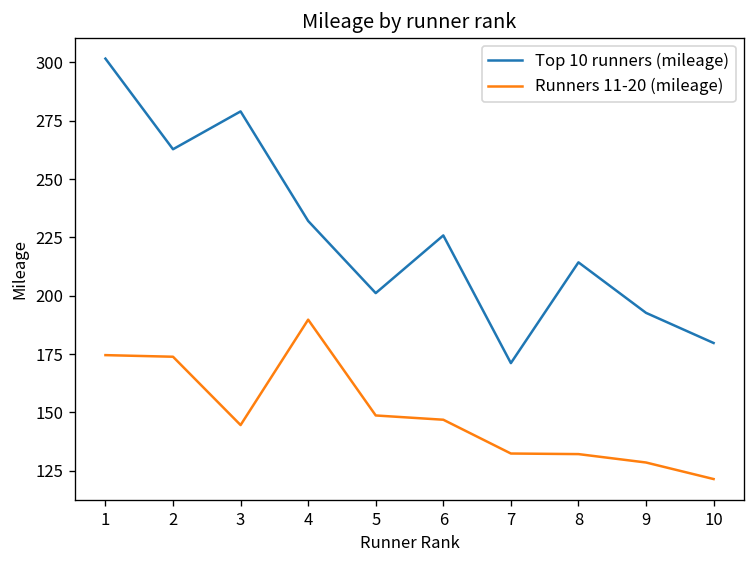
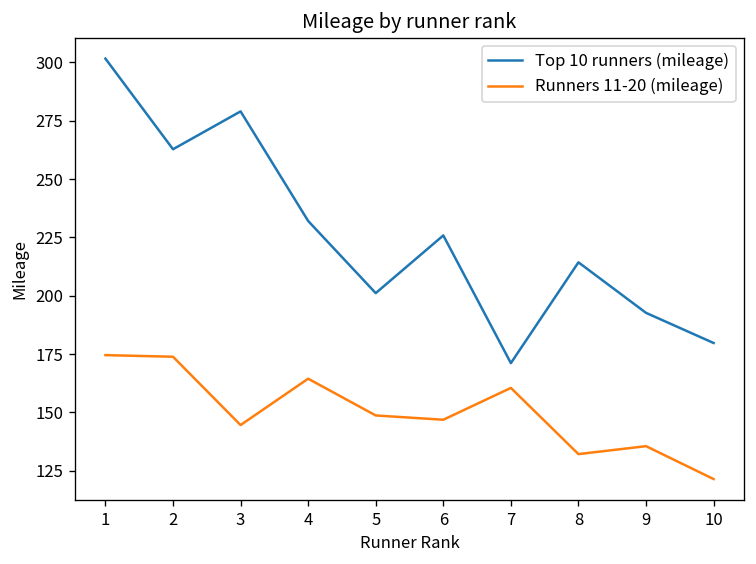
  {
    "Top 10 runners (mileage)": {
      "1": 302,
      "2": 263,
      "3": 279,
      "4": 232,
      "5": 201,
      "6": 226,
      "7": 171,
      "8": 214,
      "9": 193,
      "10": 180
    },
    "Runners 11-20 (mileage)": {
      "1": 175,
      "2": 174,
      "3": 145,
-     "4": 190,
+     "4": 164,
      "5": 149,
      "6": 147,
-     "7": 132,
+     "7": 160,
      "8": 132,
-     "9": 129,
+     "9": 136,
      "10": 121
    }
  }
